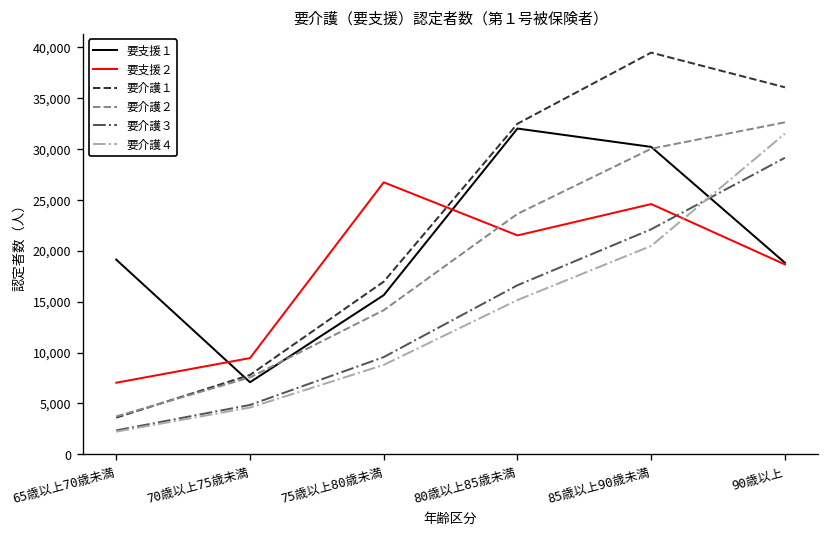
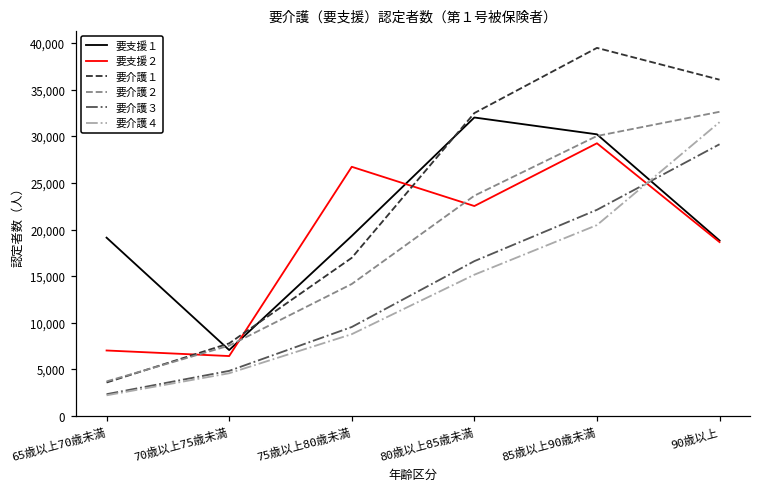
  {
    "要支援１": {
      "65歳以上70歳未満": "19,000",
      "70歳以上75歳未満": "7,000",
-     "75歳以上80歳未満": "16,000",
+     "75歳以上80歳未満": "19,000",
      "80歳以上85歳未満": "32,000"
    },
    "要支援２": {
      "65歳以上70歳未満": "7,000",
-     "70歳以上75歳未満": "9,000",
+     "70歳以上75歳未満": "6,000",
      "75歳以上80歳未満": "27,000",
-     "80歳以上85歳未満": "22,000",
-     "85歳以上90歳未満": "25,000"
+     "80歳以上85歳未満": "23,000",
+     "85歳以上90歳未満": "29,000"
    }
  }
